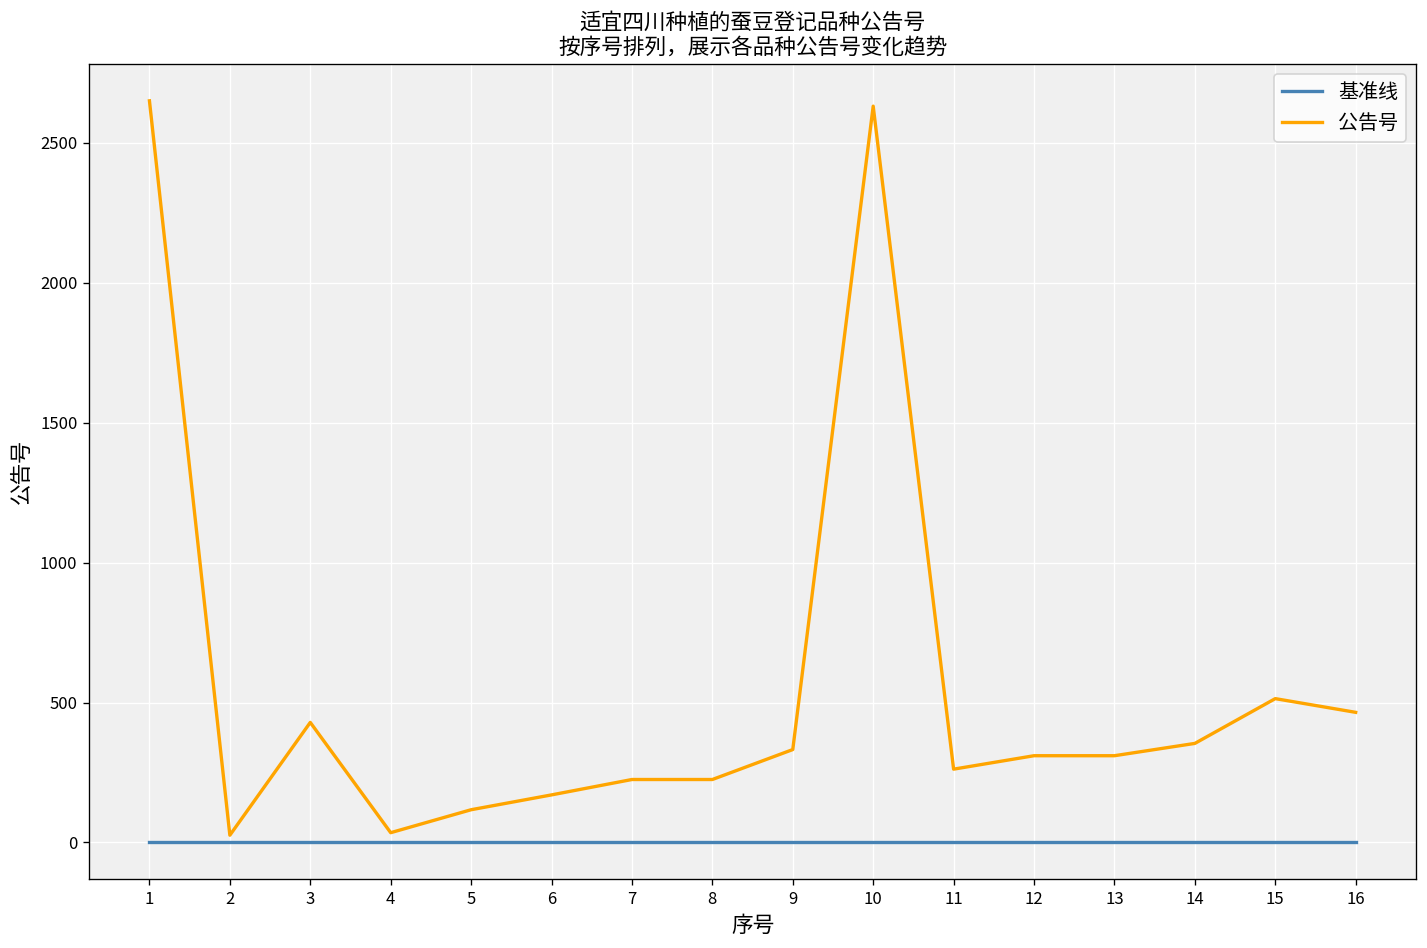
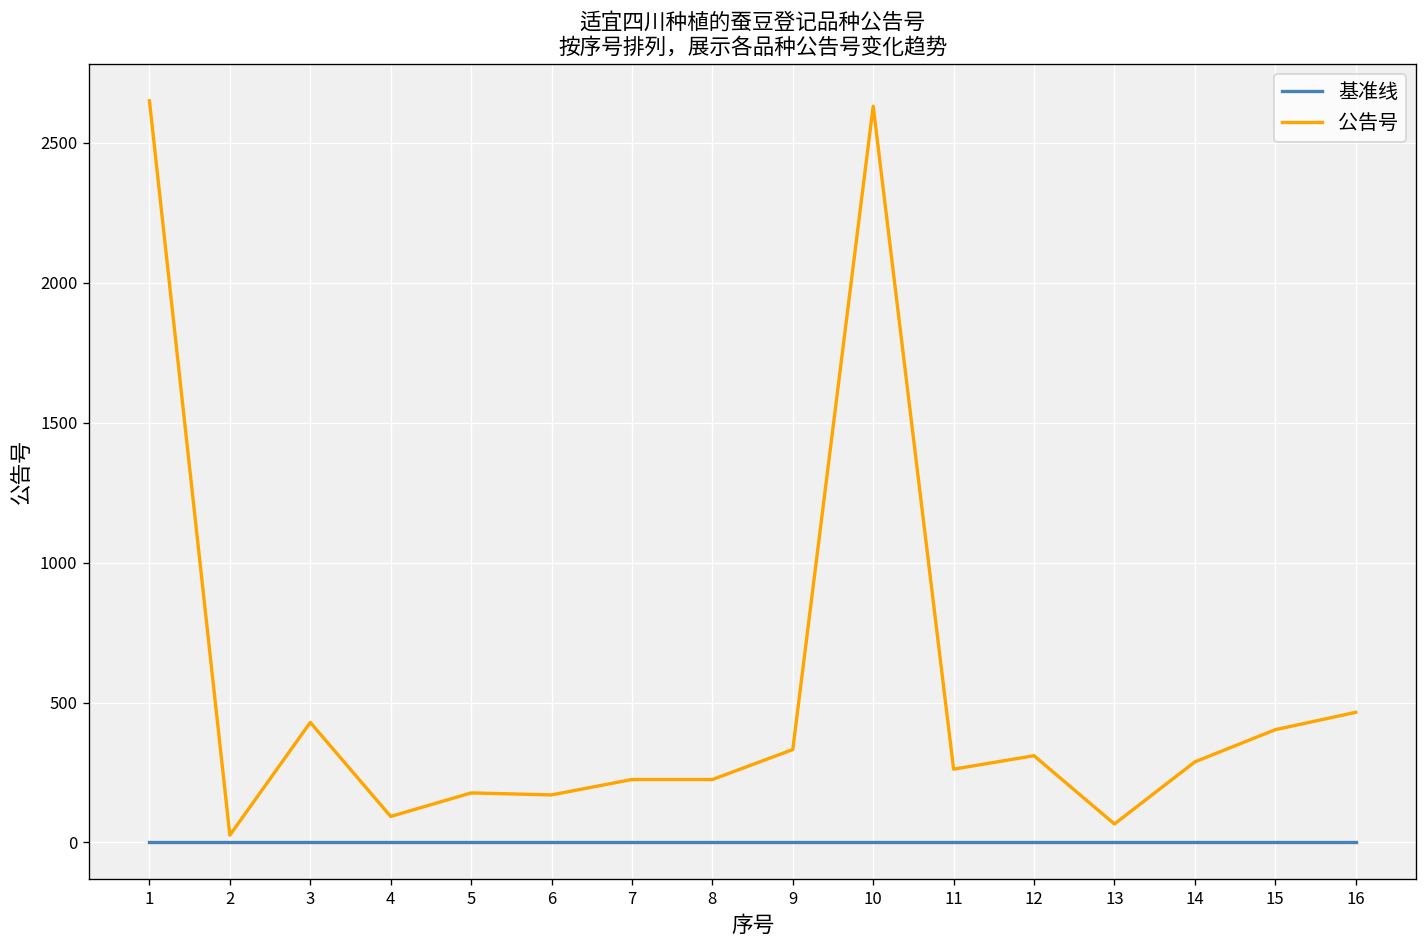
  {
    "基准线": {
      "1": 0,
      "2": 0,
      "3": 0,
      "4": 0,
      "5": 0,
      "6": 0,
      "7": 0,
      "8": 0,
      "9": 0,
      "10": 0,
      "11": 0,
      "12": 0,
      "13": 0,
      "14": 0,
      "15": 0,
      "16": 0
    },
    "公告号": {
      "1": 2650,
      "2": 30,
      "3": 430,
-     "4": 40,
-     "5": 120,
+     "4": 90,
+     "5": 180,
      "6": 170,
      "7": 230,
      "8": 230,
      "9": 330,
      "10": 2630,
      "11": 260,
      "12": 310,
-     "13": 310,
-     "14": 350,
-     "15": 510,
+     "13": 70,
+     "14": 290,
+     "15": 400,
      "16": 470
    }
  }
